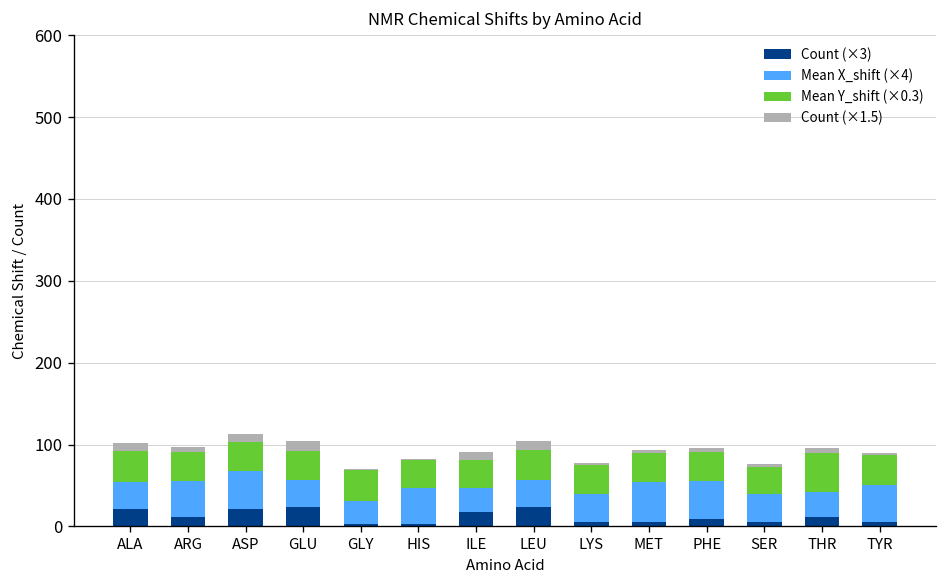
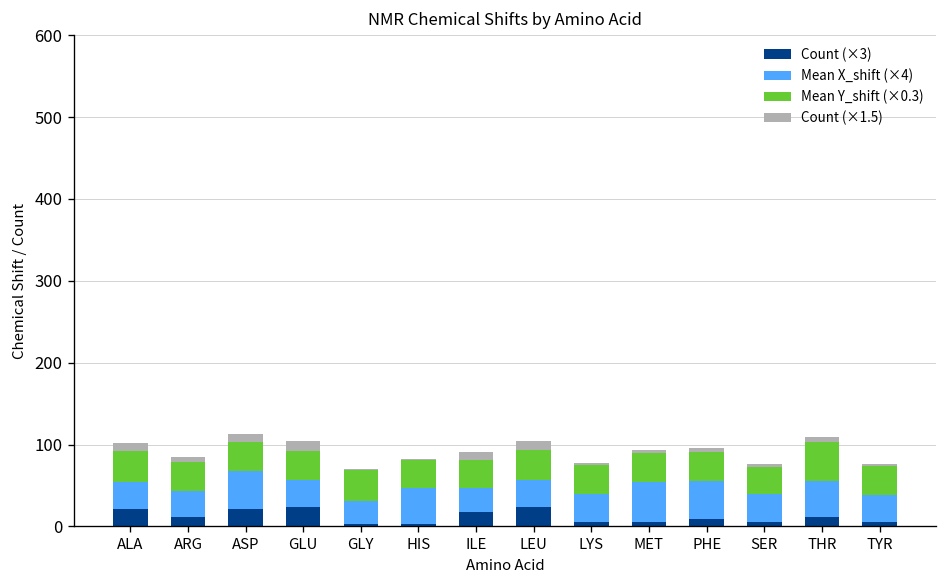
  {
    "Count (×3)": {
      "ALA": 20,
      "ARG": 10,
      "ASP": 20,
      "GLU": 20,
      "ILE": 20,
      "LEU": 20,
      "LYS": 10,
      "MET": 10,
      "PHE": 10,
      "SER": 10,
      "THR": 10,
      "TYR": 10
    },
    "Mean X_shift (×4)": {
      "ALA": 30,
-     "ARG": 40,
+     "ARG": 30,
      "ASP": 50,
      "GLU": 30,
      "GLY": 30,
      "HIS": 40,
      "ILE": 30,
      "LEU": 30,
      "LYS": 30,
      "MET": 50,
      "PHE": 50,
      "SER": 30,
-     "THR": 30,
-     "TYR": 40
+     "THR": 40,
+     "TYR": 30
    },
    "Mean Y_shift (×0.3)": {
      "ALA": 40,
      "ARG": 40,
      "ASP": 40,
      "GLU": 40,
      "GLY": 40,
      "HIS": 30,
      "ILE": 30,
      "LEU": 40,
      "LYS": 40,
      "MET": 40,
      "PHE": 40,
      "SER": 30,
      "THR": 50,
      "TYR": 40
    },
    "Count (×1.5)": {
      "ALA": 10,
      "ARG": 10,
      "ASP": 10,
      "GLU": 10,
      "ILE": 10,
      "LEU": 10,
      "PHE": 0,
      "THR": 10
    }
  }
